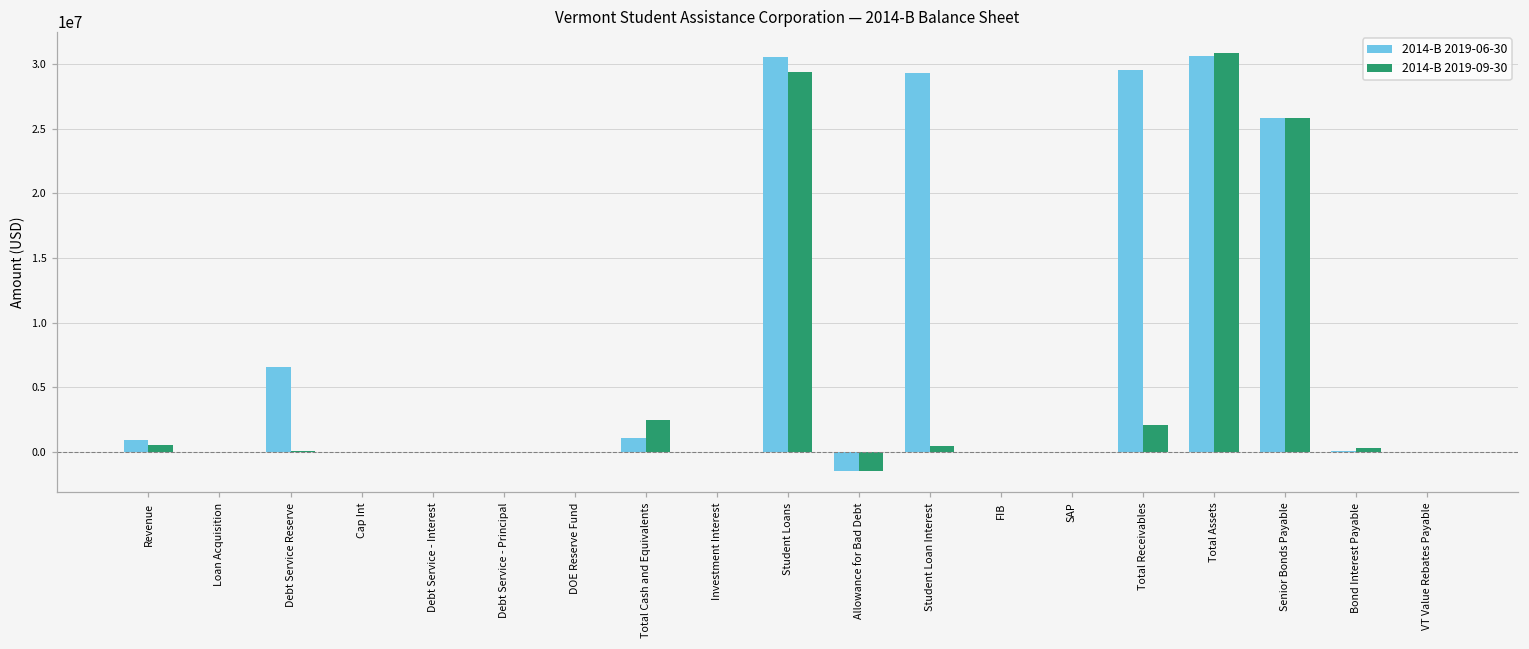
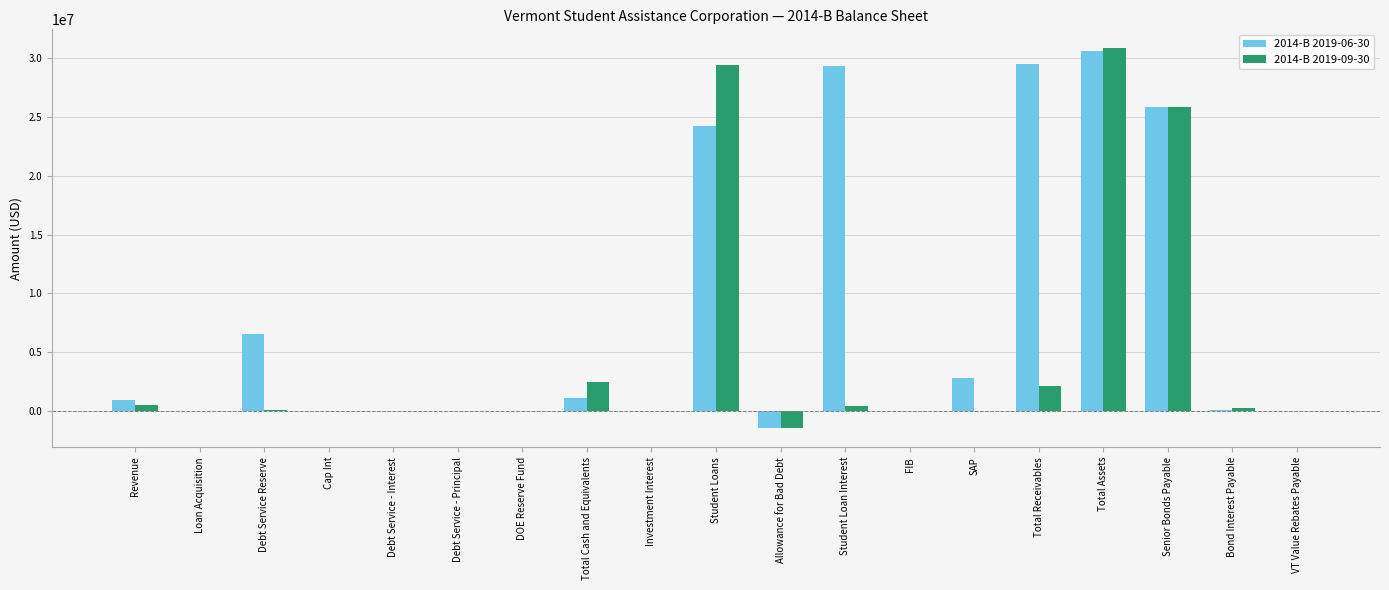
  {
    "2014-B 2019-06-30": {
      "Revenue": 1000000,
      "Loan Acquisition": 0,
      "Debt Service Reserve": 6600000,
      "Cap Int": 0,
      "Debt Service - Interest": 0,
      "Debt Service - Principal": 0,
      "DOE Reserve Fund": 0,
      "Total Cash and Equivalents": 1100000,
-     "Student Loans": 30600000,
+     "Student Loans": 24300000,
      "Allowance for Bad Debt": -1500000,
      "Student Loan Interest": 29300000,
-     "SAP": 0,
+     "SAP": 2800000,
      "Total Receivables": 29600000,
      "Total Assets": 30600000,
      "Senior Bonds Payable": 25900000,
      "VT Value Rebates Payable": 0
    },
    "2014-B 2019-09-30": {
      "Revenue": 500000,
      "Loan Acquisition": 0,
      "Cap Int": 0,
      "Debt Service - Interest": 0,
      "Debt Service - Principal": 0,
      "DOE Reserve Fund": 0,
      "Total Cash and Equivalents": 2500000,
      "Student Loans": 29400000,
      "Allowance for Bad Debt": -1500000,
      "Student Loan Interest": 500000,
      "Total Receivables": 2100000,
      "Total Assets": 30900000,
      "Senior Bonds Payable": 25900000,
      "Bond Interest Payable": 300000
    }
  }
